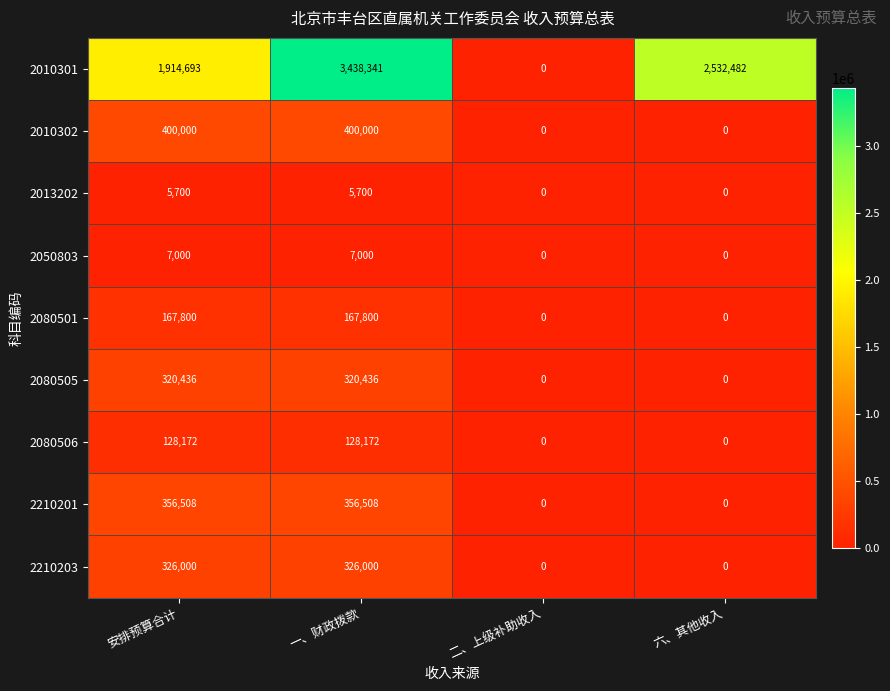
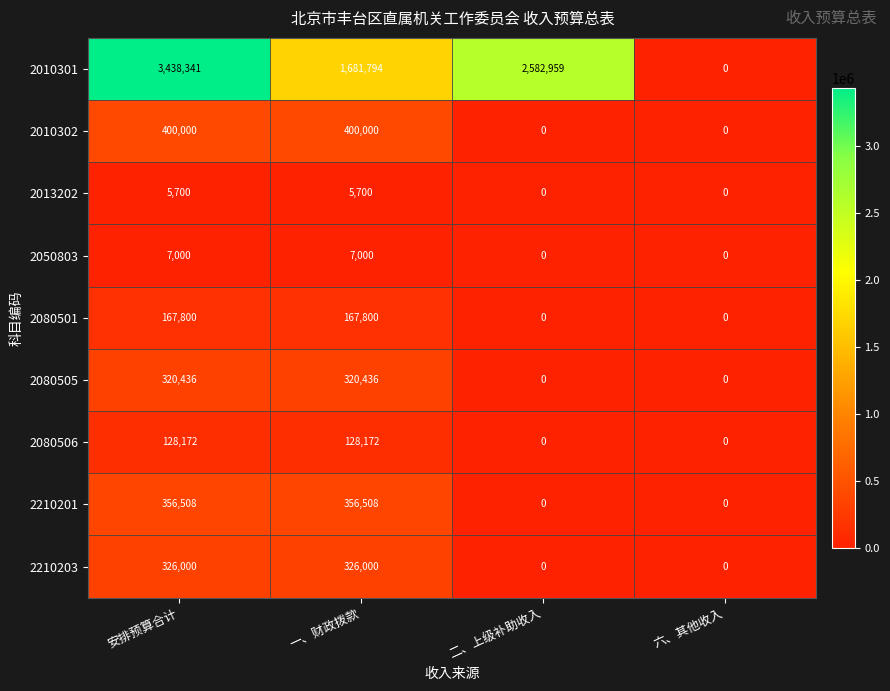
  {
    "2010301": {
-     "安排预算合计": "1,914,693",
-     "一、财政拨款": "3,438,341",
-     "二、上级补助收入": "0",
-     "六、其他收入": "2,532,482"
+     "安排预算合计": "3,438,341",
+     "一、财政拨款": "1,681,794",
+     "二、上级补助收入": "2,582,959",
+     "六、其他收入": "0"
    },
    "2010302": {
      "安排预算合计": "400,000",
      "一、财政拨款": "400,000",
      "二、上级补助收入": "0",
      "六、其他收入": "0"
    },
    "2013202": {
      "安排预算合计": "5,700",
      "一、财政拨款": "5,700",
      "二、上级补助收入": "0",
      "六、其他收入": "0"
    },
    "2050803": {
      "安排预算合计": "7,000",
      "一、财政拨款": "7,000",
      "二、上级补助收入": "0",
      "六、其他收入": "0"
    },
    "2080501": {
      "安排预算合计": "167,800",
      "一、财政拨款": "167,800",
      "二、上级补助收入": "0",
      "六、其他收入": "0"
    },
    "2080505": {
      "安排预算合计": "320,436",
      "一、财政拨款": "320,436",
      "二、上级补助收入": "0",
      "六、其他收入": "0"
    },
    "2080506": {
      "安排预算合计": "128,172",
      "一、财政拨款": "128,172",
      "二、上级补助收入": "0",
      "六、其他收入": "0"
    },
    "2210201": {
      "安排预算合计": "356,508",
      "一、财政拨款": "356,508",
      "二、上级补助收入": "0",
      "六、其他收入": "0"
    },
    "2210203": {
      "安排预算合计": "326,000",
      "一、财政拨款": "326,000",
      "二、上级补助收入": "0",
      "六、其他收入": "0"
    }
  }
